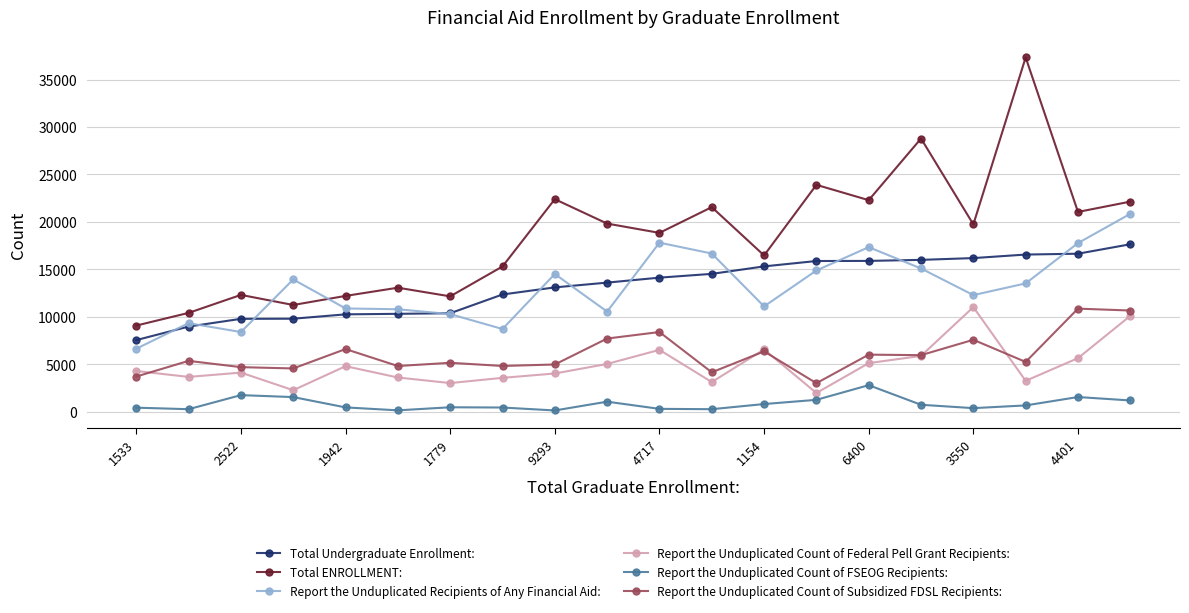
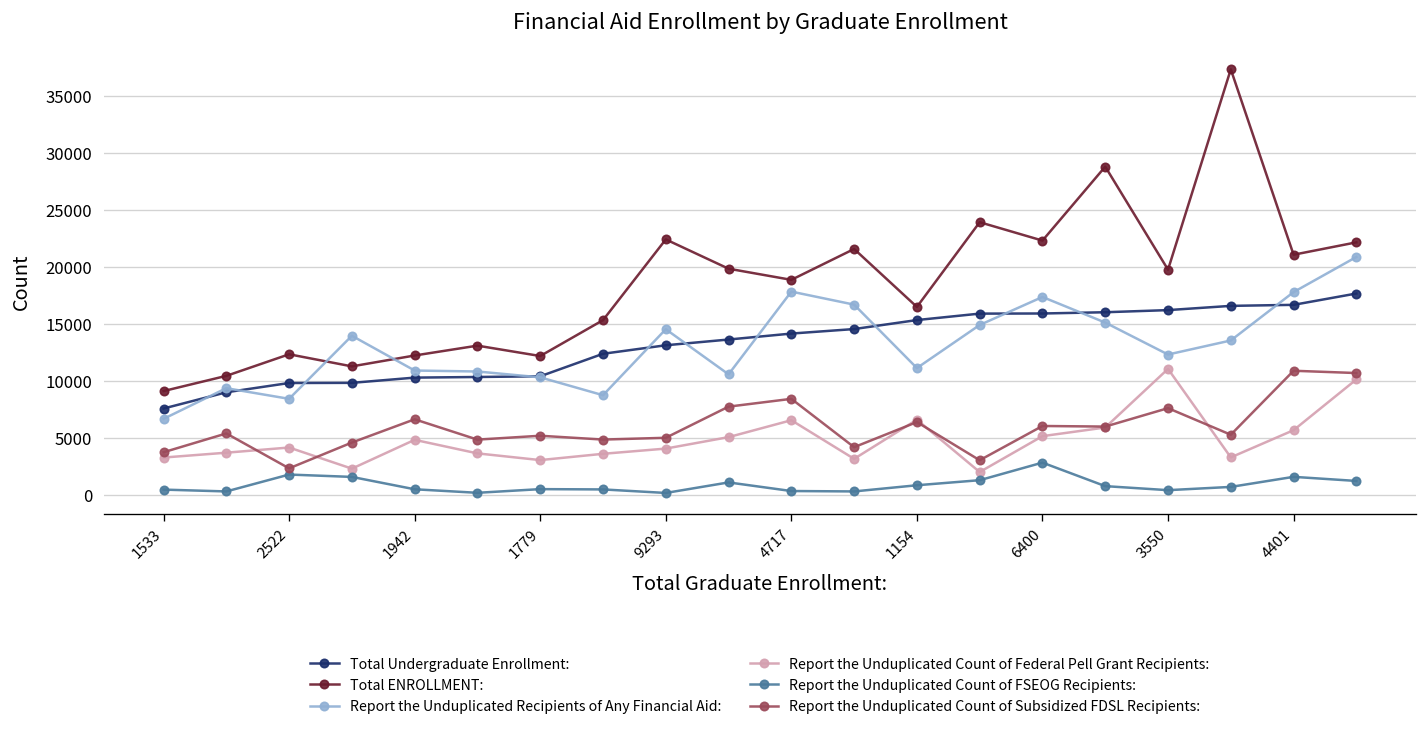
  {
    "Total Undergraduate Enrollment:": {
      "1533": 8000,
      "2522": 10000,
      "1942": 10000,
      "9293": 13000,
      "4717": 14000,
      "1154": 15000,
      "6400": 16000,
      "3550": 16000,
      "4401": 17000
    },
    "Total ENROLLMENT:": {
      "1533": 9000,
      "2522": 12000,
      "1942": 12000,
      "1779": 12000,
      "9293": 22000,
      "4717": 19000,
      "1154": 16000,
      "6400": 22000,
      "3550": 20000,
      "4401": 21000
    },
    "Report the Unduplicated Recipients of Any Financial Aid:": {
      "1533": 7000,
      "2522": 8000,
      "1942": 11000,
      "9293": 15000,
      "4717": 18000,
      "1154": 11000,
      "6400": 17000,
      "3550": 12000,
      "4401": 18000
    },
    "Report the Unduplicated Count of Federal Pell Grant Recipients:": {
-     "1533": 4000,
+     "1533": 3000,
      "2522": 4000,
      "1942": 5000,
      "1779": 3000,
      "9293": 4000,
      "4717": 7000,
      "6400": 5000,
      "3550": 11000,
      "4401": 6000
    },
    "Report the Unduplicated Count of FSEOG Recipients:": {
      "1533": 0,
      "2522": 2000,
      "1942": 0,
      "1779": 0,
      "9293": 0,
      "4717": 0,
      "1154": 1000,
      "6400": 3000,
      "3550": 0,
      "4401": 2000
    },
    "Report the Unduplicated Count of Subsidized FDSL Recipients:": {
      "1533": 4000,
-     "2522": 5000,
+     "2522": 2000,
      "1942": 7000,
      "1779": 5000,
      "9293": 5000,
      "4717": 8000,
      "6400": 6000,
      "3550": 8000,
      "4401": 11000
    }
  }
